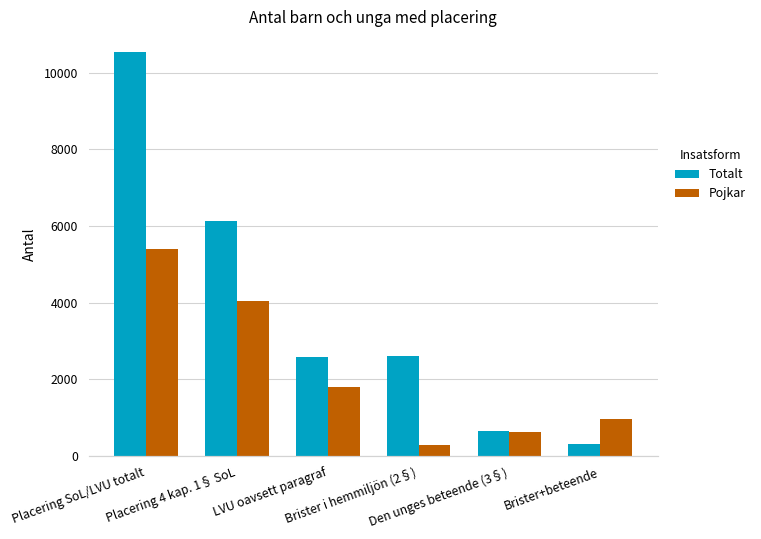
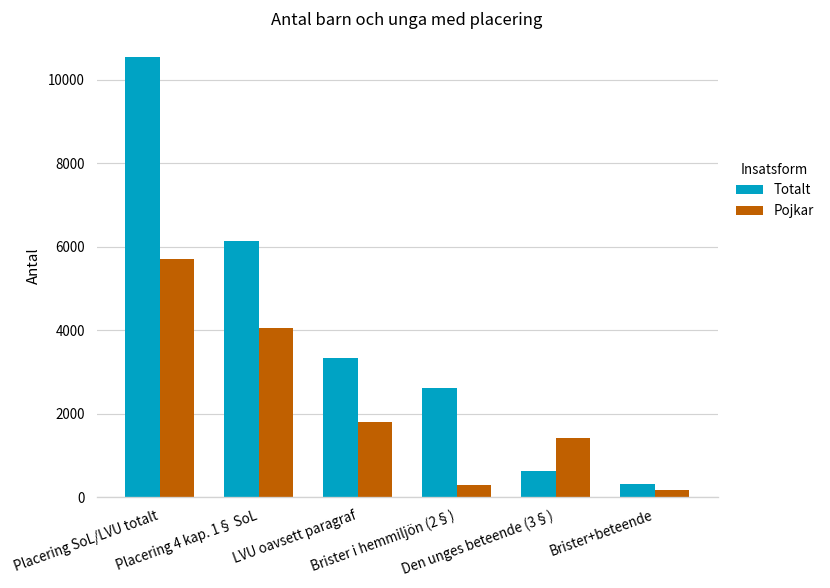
  {
    "Totalt": {
      "Placering SoL/LVU totalt": 10500,
      "Placering 4 kap. 1§ SoL": 6100,
-     "LVU oavsett paragraf": 2600,
+     "LVU oavsett paragraf": 3300,
      "Brister i hemmiljön (2§)": 2600,
      "Den unges beteende (3§)": 600,
      "Brister+beteende": 300
    },
    "Pojkar": {
-     "Placering SoL/LVU totalt": 5400,
+     "Placering SoL/LVU totalt": 5700,
      "Placering 4 kap. 1§ SoL": 4000,
      "LVU oavsett paragraf": 1800,
      "Brister i hemmiljön (2§)": 300,
-     "Den unges beteende (3§)": 600,
-     "Brister+beteende": 1000
+     "Den unges beteende (3§)": 1400,
+     "Brister+beteende": 200
    }
  }
